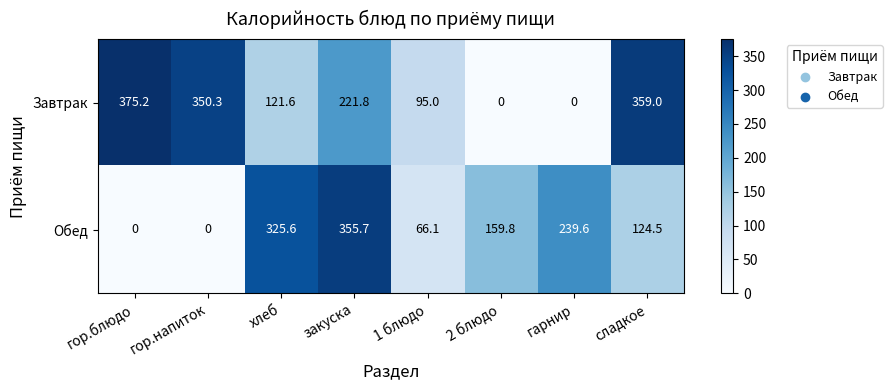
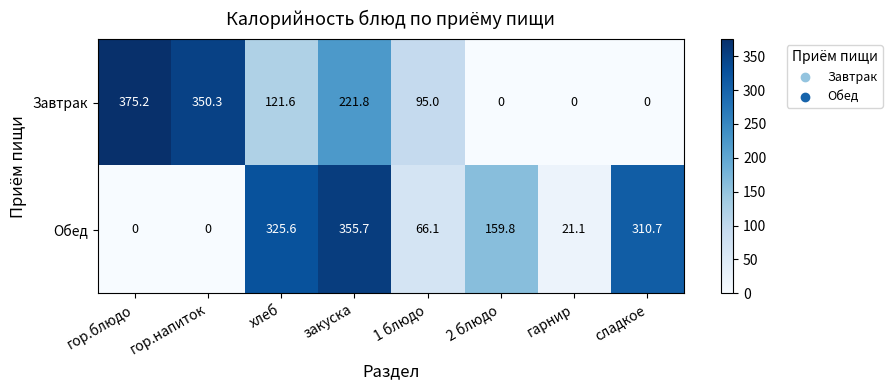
  {
    "Завтрак": {
      "гор.блюдо": 375.2,
      "гор.напиток": 350.3,
      "хлеб": 121.6,
      "закуска": 221.8,
      "1 блюдо": 95.0,
      "2 блюдо": 0,
      "гарнир": 0,
-     "сладкое": 359.0
+     "сладкое": 0
    },
    "Обед": {
      "гор.блюдо": 0,
      "гор.напиток": 0,
      "хлеб": 325.6,
      "закуска": 355.7,
      "1 блюдо": 66.1,
      "2 блюдо": 159.8,
-     "гарнир": 239.6,
-     "сладкое": 124.5
+     "гарнир": 21.1,
+     "сладкое": 310.7
    }
  }
